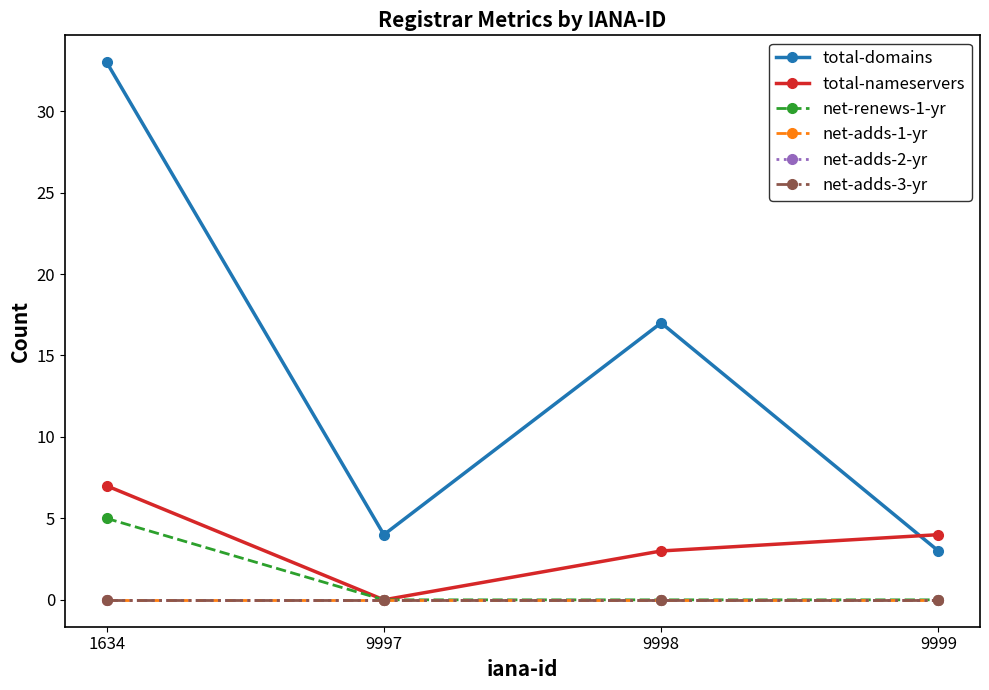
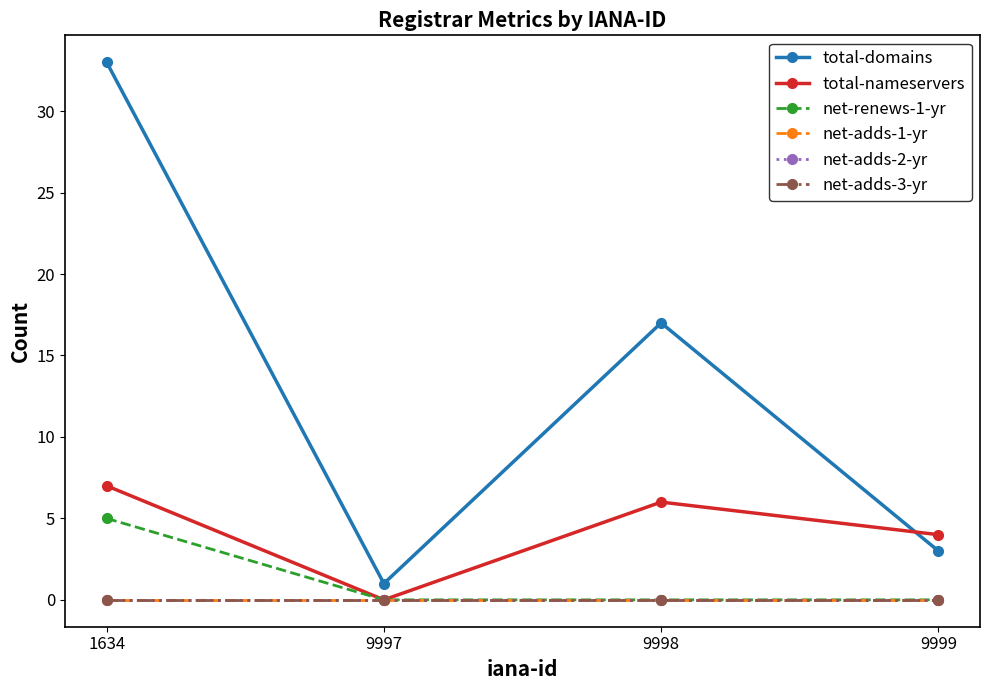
  {
    "total-domains": {
      "1634": 33,
-     "9997": 4,
+     "9997": 1,
      "9998": 17,
      "9999": 3
    },
    "total-nameservers": {
      "1634": 7,
-     "9998": 3,
+     "9998": 6,
      "9999": 4
    },
    "net-renews-1-yr": {
      "1634": 5
    },
    "net-adds-3-yr": {
      "1634": 0
    }
  }
